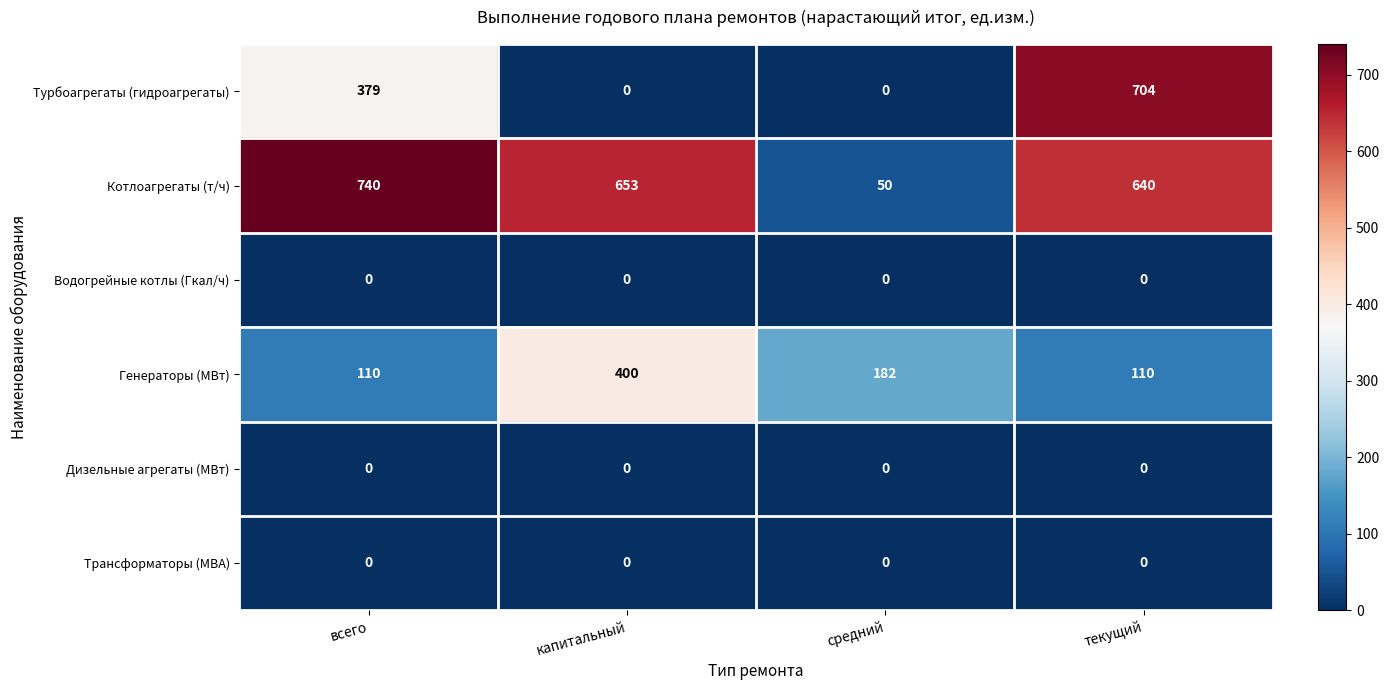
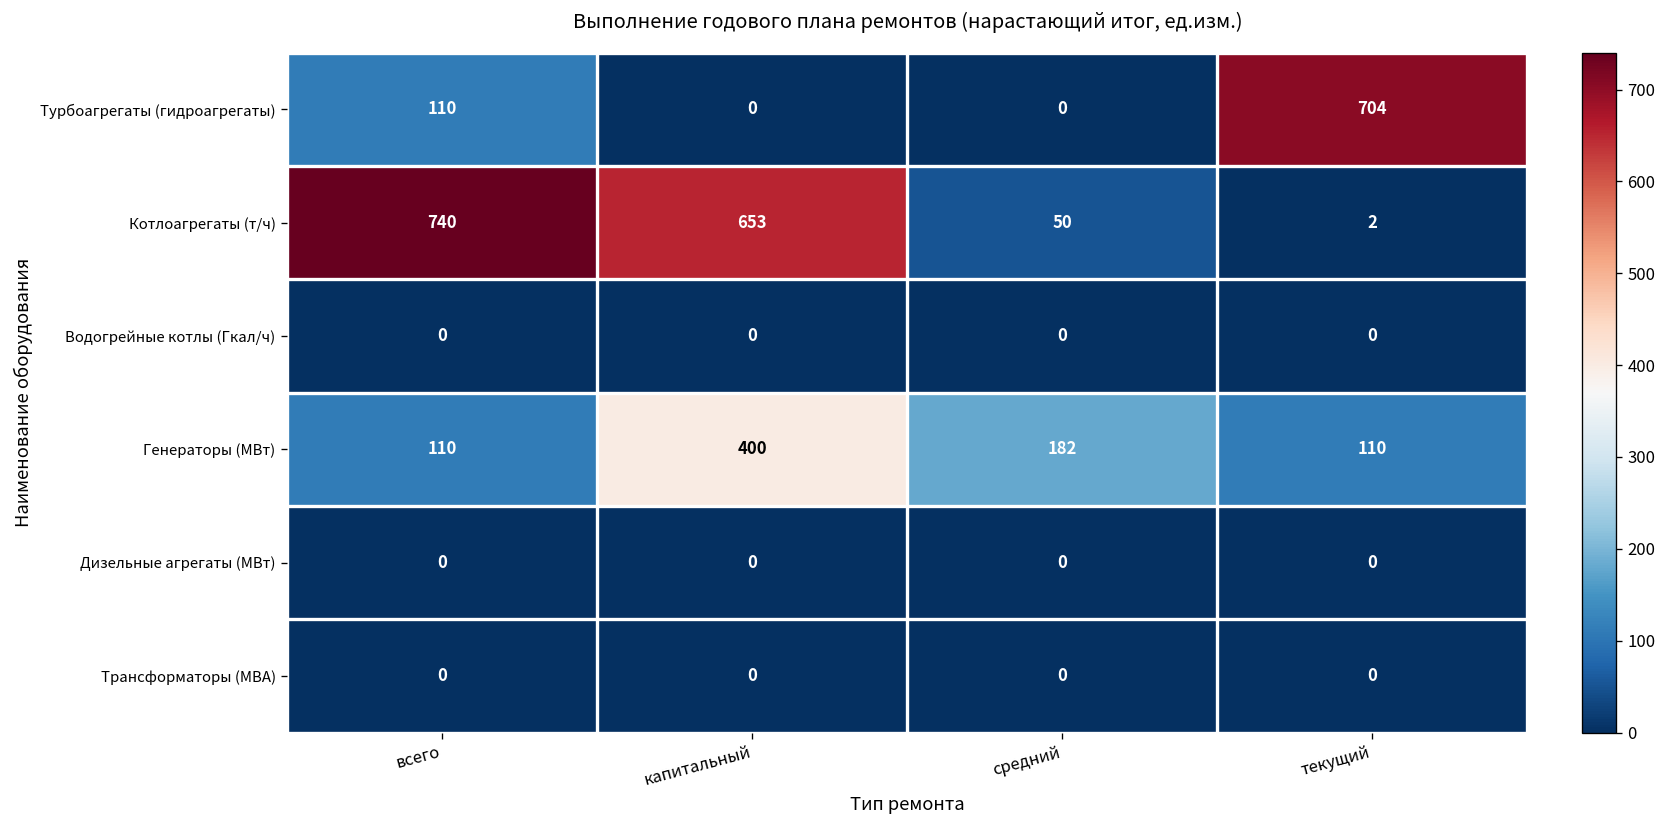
  {
    "Турбоагрегаты (гидроагрегаты)": {
-     "всего": 379,
+     "всего": 110,
      "капитальный": 0,
      "средний": 0,
      "текущий": 704
    },
    "Котлоагрегаты (т/ч)": {
      "всего": 740,
      "капитальный": 653,
      "средний": 50,
-     "текущий": 640
+     "текущий": 2
    },
    "Водогрейные котлы (Гкал/ч)": {
      "всего": 0,
      "капитальный": 0,
      "средний": 0,
      "текущий": 0
    },
    "Генераторы (МВт)": {
      "всего": 110,
      "капитальный": 400,
      "средний": 182,
      "текущий": 110
    },
    "Дизельные агрегаты (МВт)": {
      "всего": 0,
      "капитальный": 0,
      "средний": 0,
      "текущий": 0
    },
    "Трансформаторы (МВА)": {
      "всего": 0,
      "капитальный": 0,
      "средний": 0,
      "текущий": 0
    }
  }
